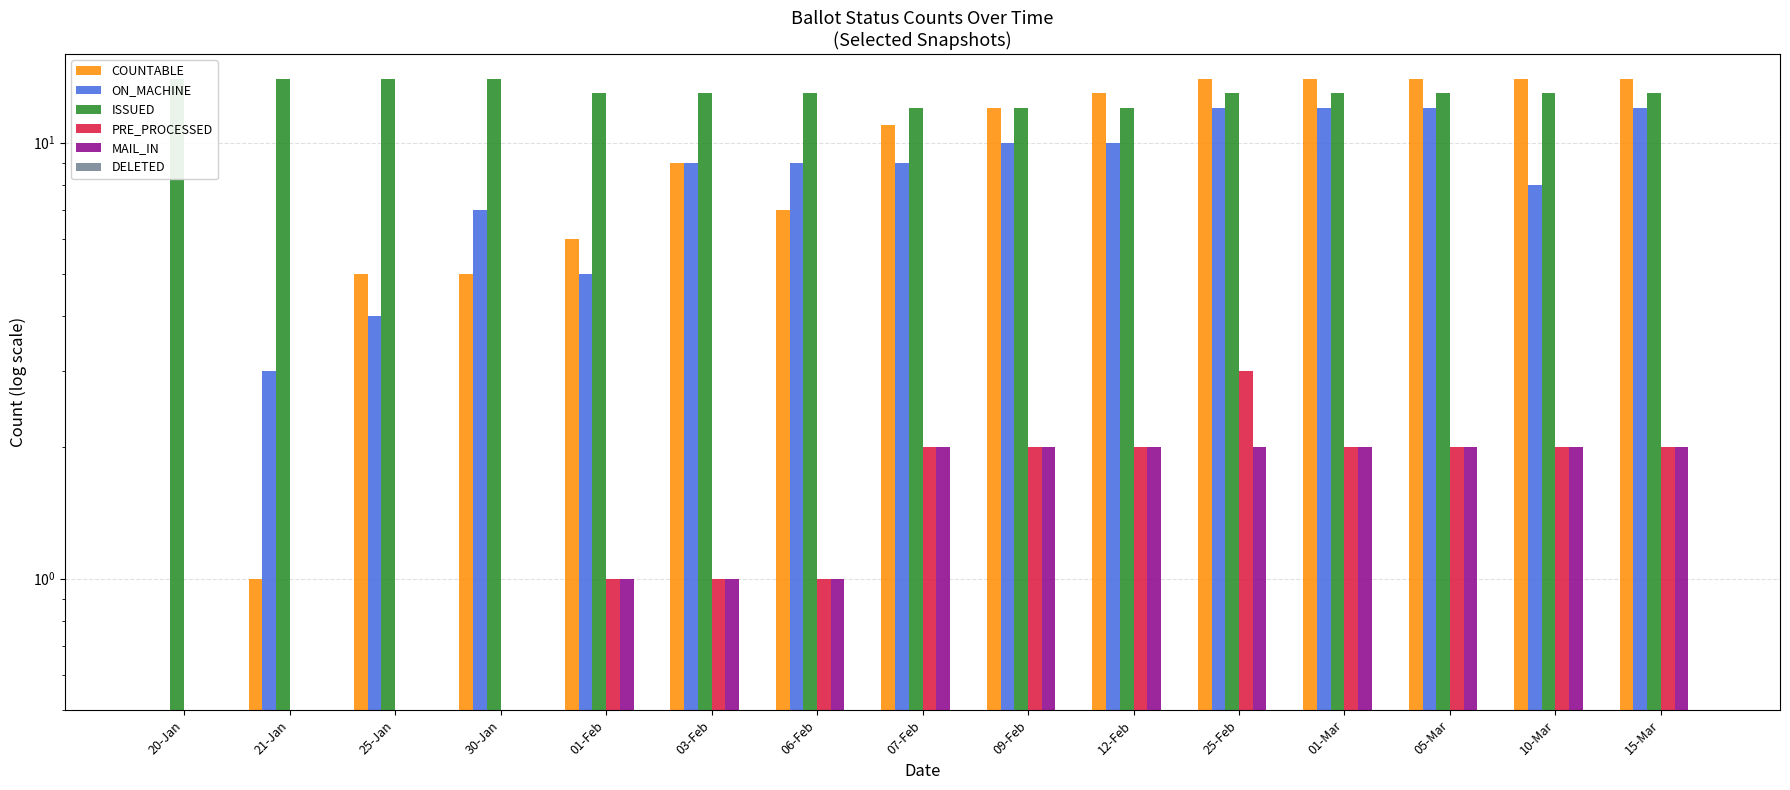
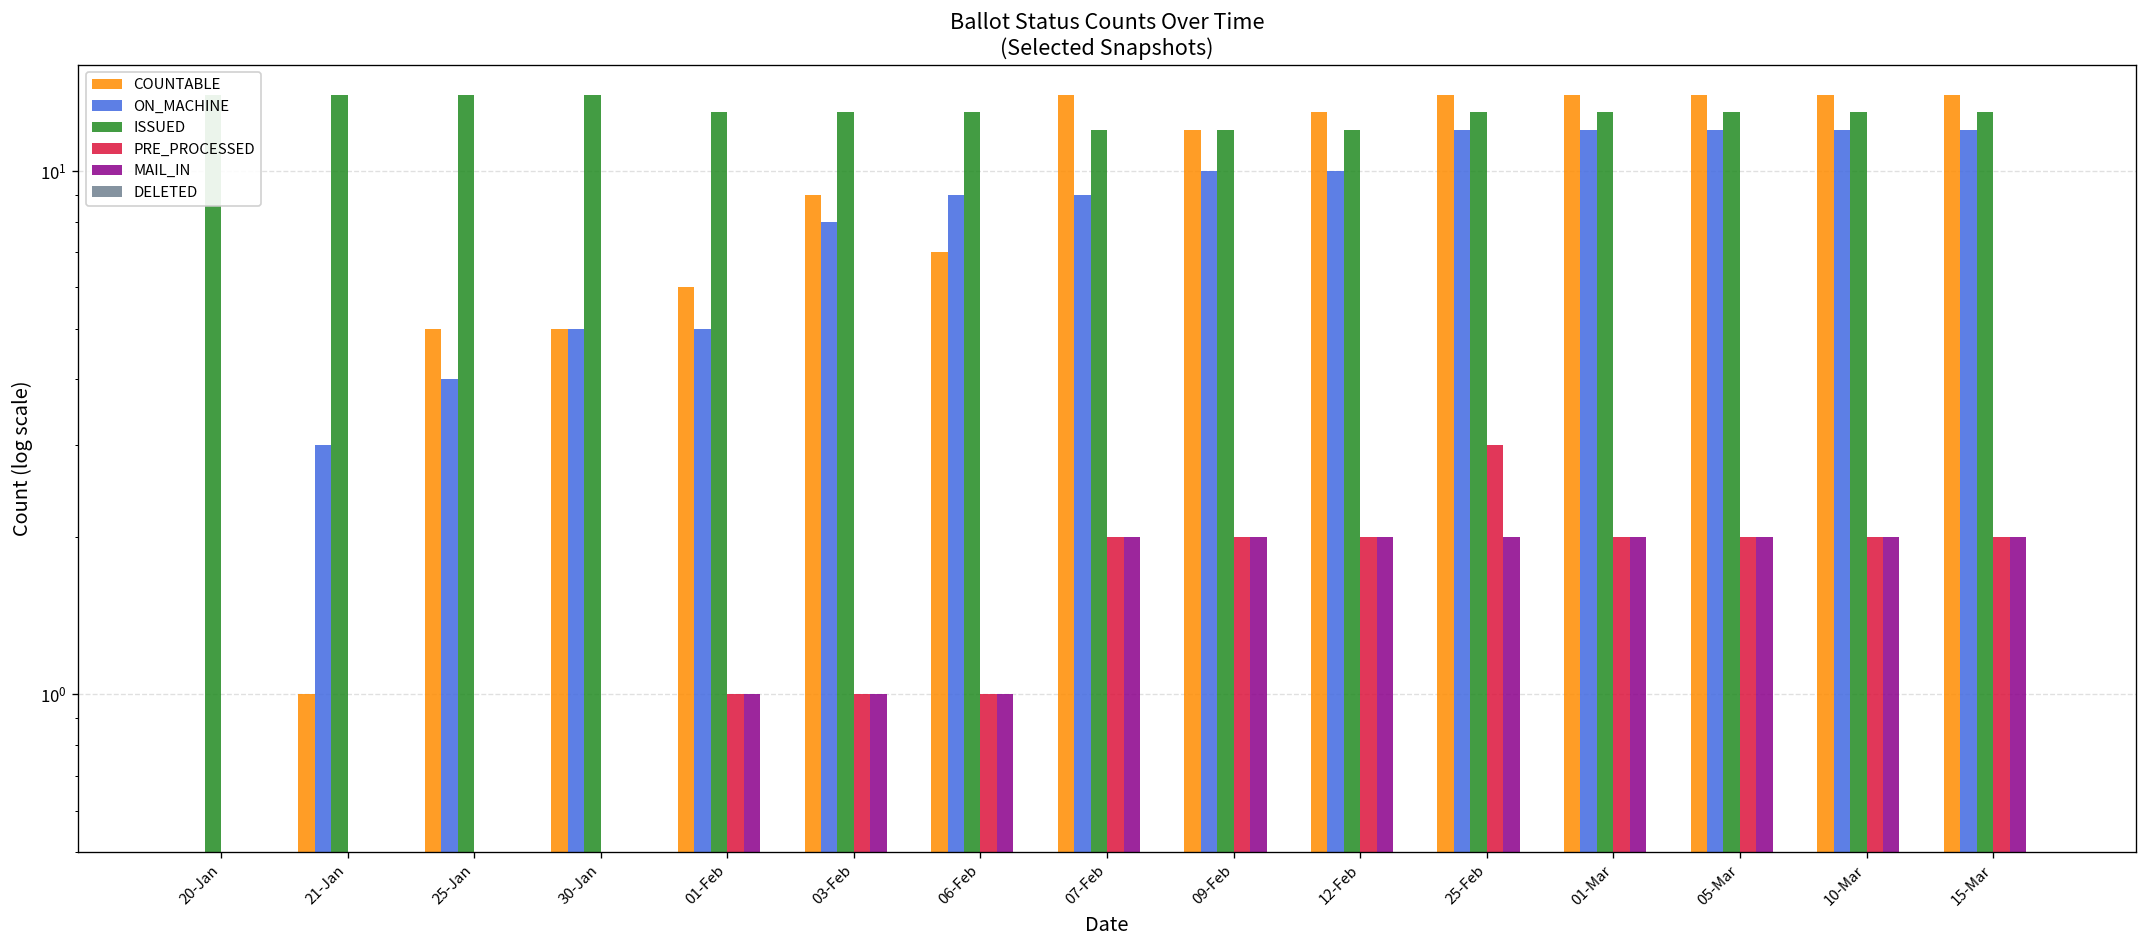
  {
    "COUNTABLE": {
      "21-Jan": 1,
      "25-Jan": 5,
      "30-Jan": 5,
      "01-Feb": 6,
      "03-Feb": 9,
      "06-Feb": 7,
-     "07-Feb": 11,
+     "07-Feb": 14,
      "09-Feb": 12,
      "12-Feb": 13,
      "25-Feb": 14,
      "01-Mar": 14,
      "05-Mar": 14,
      "10-Mar": 14,
      "15-Mar": 14
    },
    "ON_MACHINE": {
      "21-Jan": 3,
      "25-Jan": 4,
-     "30-Jan": 7,
+     "30-Jan": 5,
      "01-Feb": 5,
-     "03-Feb": 9,
+     "03-Feb": 8,
      "06-Feb": 9,
      "07-Feb": 9,
      "09-Feb": 10,
      "12-Feb": 10,
      "25-Feb": 12,
      "01-Mar": 12,
      "05-Mar": 12,
-     "10-Mar": 8,
+     "10-Mar": 12,
      "15-Mar": 12
    },
    "ISSUED": {
      "21-Jan": 14,
      "25-Jan": 14,
      "30-Jan": 14,
      "01-Feb": 13,
      "03-Feb": 13,
      "06-Feb": 13,
      "07-Feb": 12,
      "09-Feb": 12,
      "12-Feb": 12,
      "25-Feb": 13,
      "01-Mar": 13,
      "05-Mar": 13,
      "10-Mar": 13,
      "15-Mar": 13
    },
    "PRE_PROCESSED": {
      "01-Feb": 1,
      "03-Feb": 1,
      "06-Feb": 1,
      "07-Feb": 2,
      "09-Feb": 2,
      "12-Feb": 2,
      "25-Feb": 3,
      "01-Mar": 2,
      "05-Mar": 2,
      "10-Mar": 2,
      "15-Mar": 2
    },
    "MAIL_IN": {
      "01-Feb": 1,
      "03-Feb": 1,
      "06-Feb": 1,
      "07-Feb": 2,
      "09-Feb": 2,
      "12-Feb": 2,
      "25-Feb": 2,
      "01-Mar": 2,
      "05-Mar": 2,
      "10-Mar": 2,
      "15-Mar": 2
    }
  }
